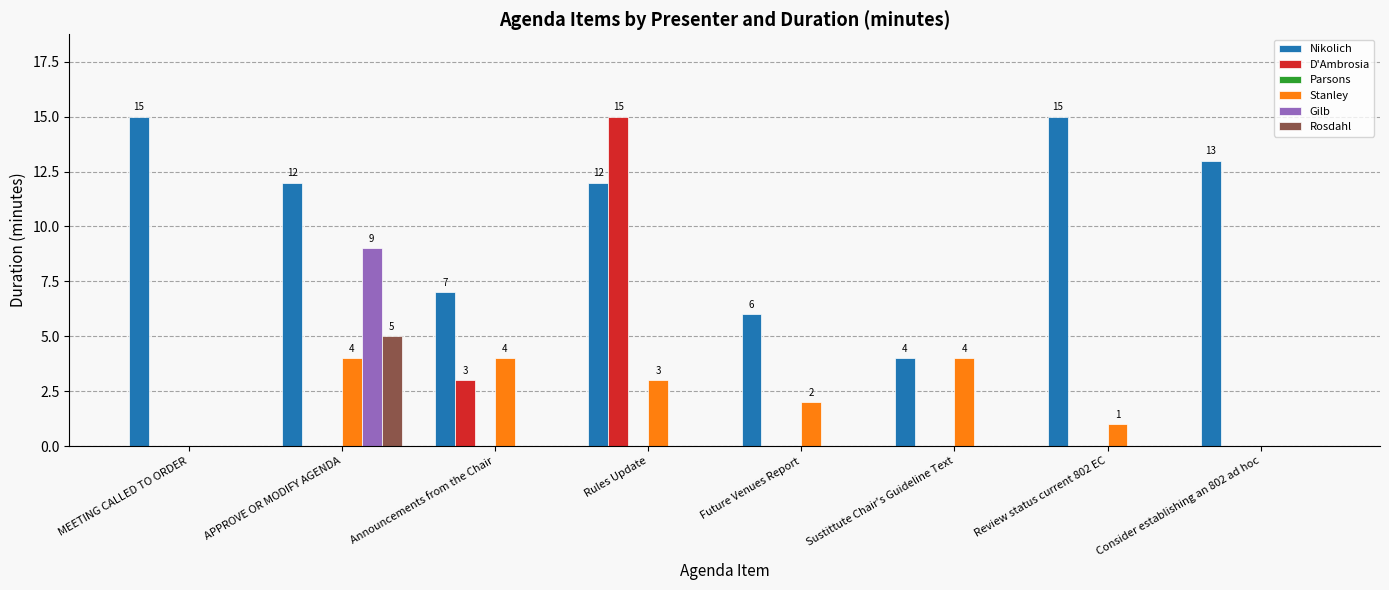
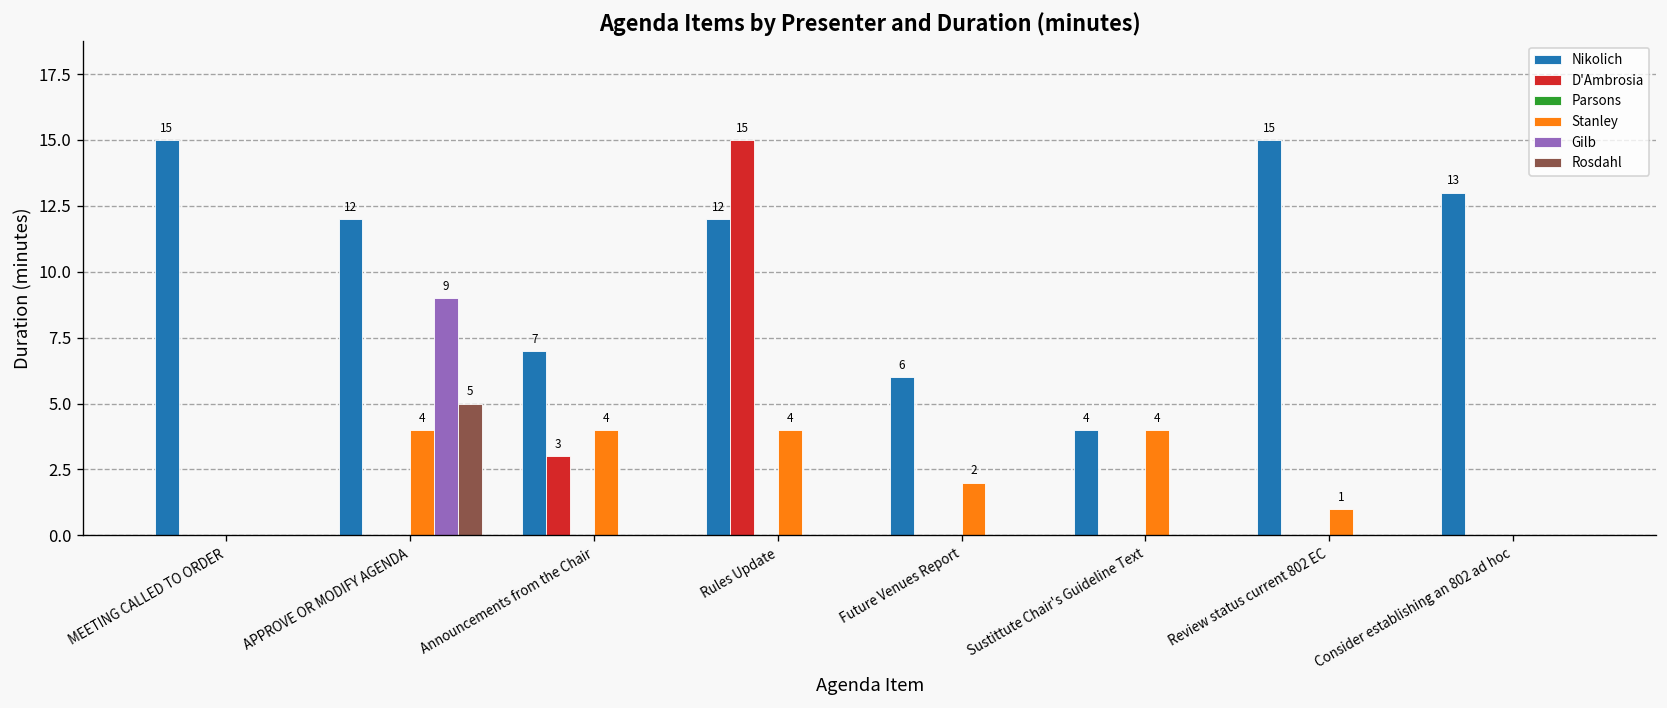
  {
    "Nikolich": {
      "MEETING CALLED TO ORDER": 15,
      "APPROVE OR MODIFY AGENDA": 12,
      "Announcements from the Chair": 7,
      "Rules Update": 12,
      "Future Venues Report": 6,
      "Sustittute Chair's Guideline Text": 4,
      "Review status current 802 EC": 15,
      "Consider establishing an 802 ad hoc": 13
    },
    "D'Ambrosia": {
      "Announcements from the Chair": 3,
      "Rules Update": 15
    },
    "Parsons": {
      "MEETING CALLED TO ORDER": 0.0,
      "APPROVE OR MODIFY AGENDA": 0.0,
      "Announcements from the Chair": 0.0,
      "Rules Update": 0.0,
      "Future Venues Report": 0.0,
      "Sustittute Chair's Guideline Text": 0.0,
      "Review status current 802 EC": 0.0,
      "Consider establishing an 802 ad hoc": 0.0
    },
    "Stanley": {
      "APPROVE OR MODIFY AGENDA": 4,
      "Announcements from the Chair": 4,
-     "Rules Update": 3,
+     "Rules Update": 4,
      "Future Venues Report": 2,
      "Sustittute Chair's Guideline Text": 4,
      "Review status current 802 EC": 1
    },
    "Gilb": {
      "APPROVE OR MODIFY AGENDA": 9
    },
    "Rosdahl": {
      "APPROVE OR MODIFY AGENDA": 5
    }
  }
